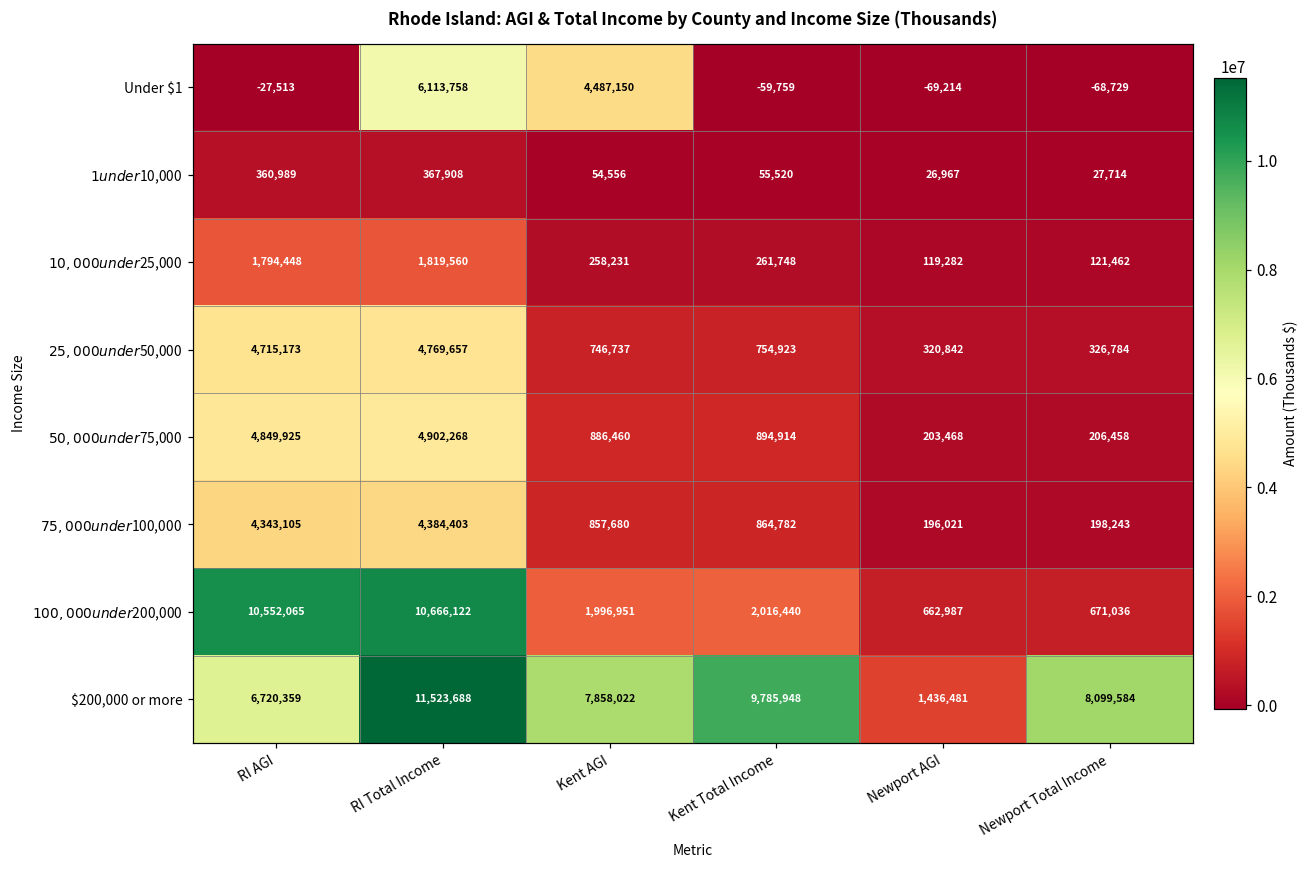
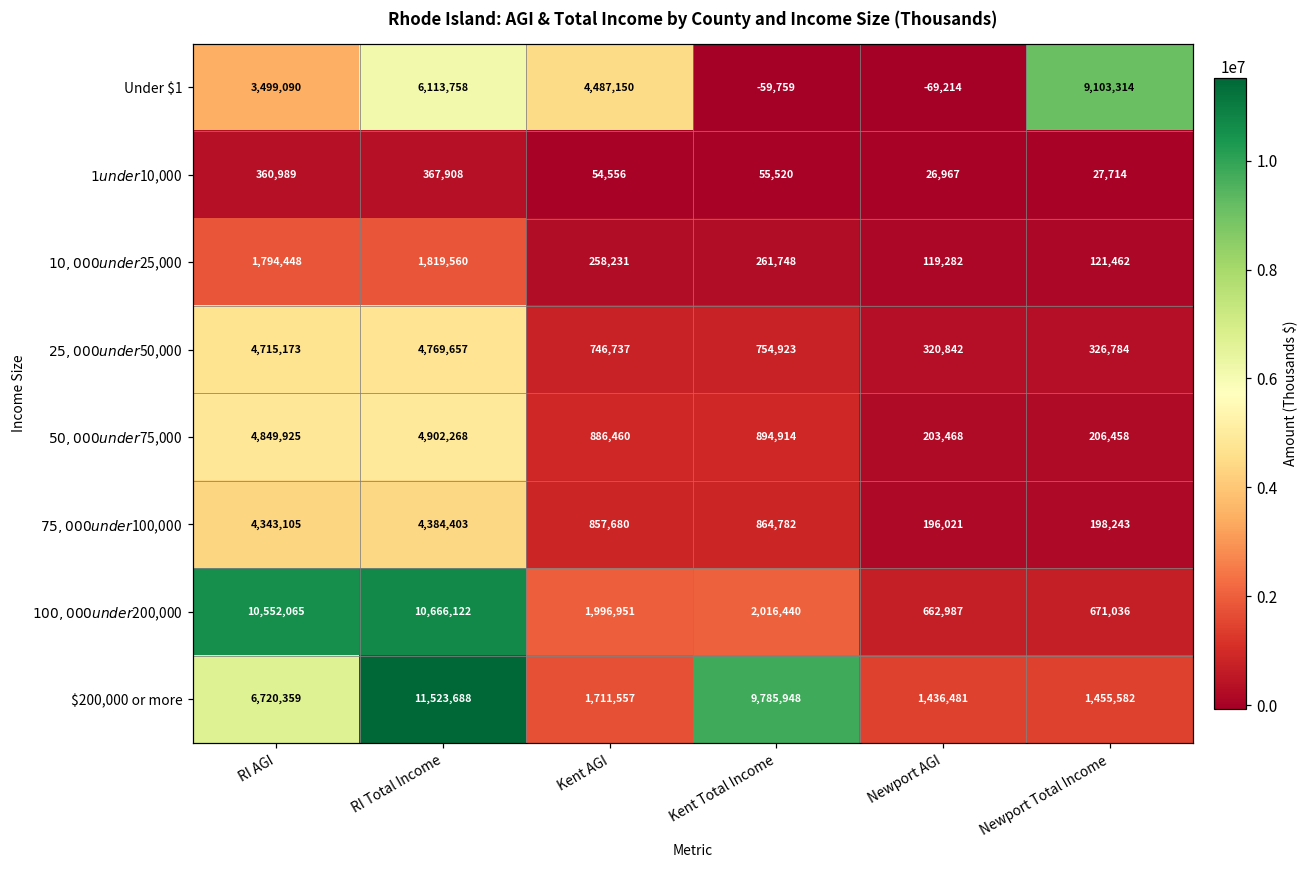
  {
    "Under $1": {
-     "RI AGI": "-27,513",
+     "RI AGI": "3,499,090",
      "RI Total Income": "6,113,758",
      "Kent AGI": "4,487,150",
      "Kent Total Income": "-59,759",
      "Newport AGI": "-69,214",
-     "Newport Total Income": "-68,729"
+     "Newport Total Income": "9,103,314"
    },
    "$200,000 or more": {
      "RI AGI": "6,720,359",
      "RI Total Income": "11,523,688",
-     "Kent AGI": "7,858,022",
+     "Kent AGI": "1,711,557",
      "Kent Total Income": "9,785,948",
      "Newport AGI": "1,436,481",
-     "Newport Total Income": "8,099,584"
+     "Newport Total Income": "1,455,582"
    }
  }
